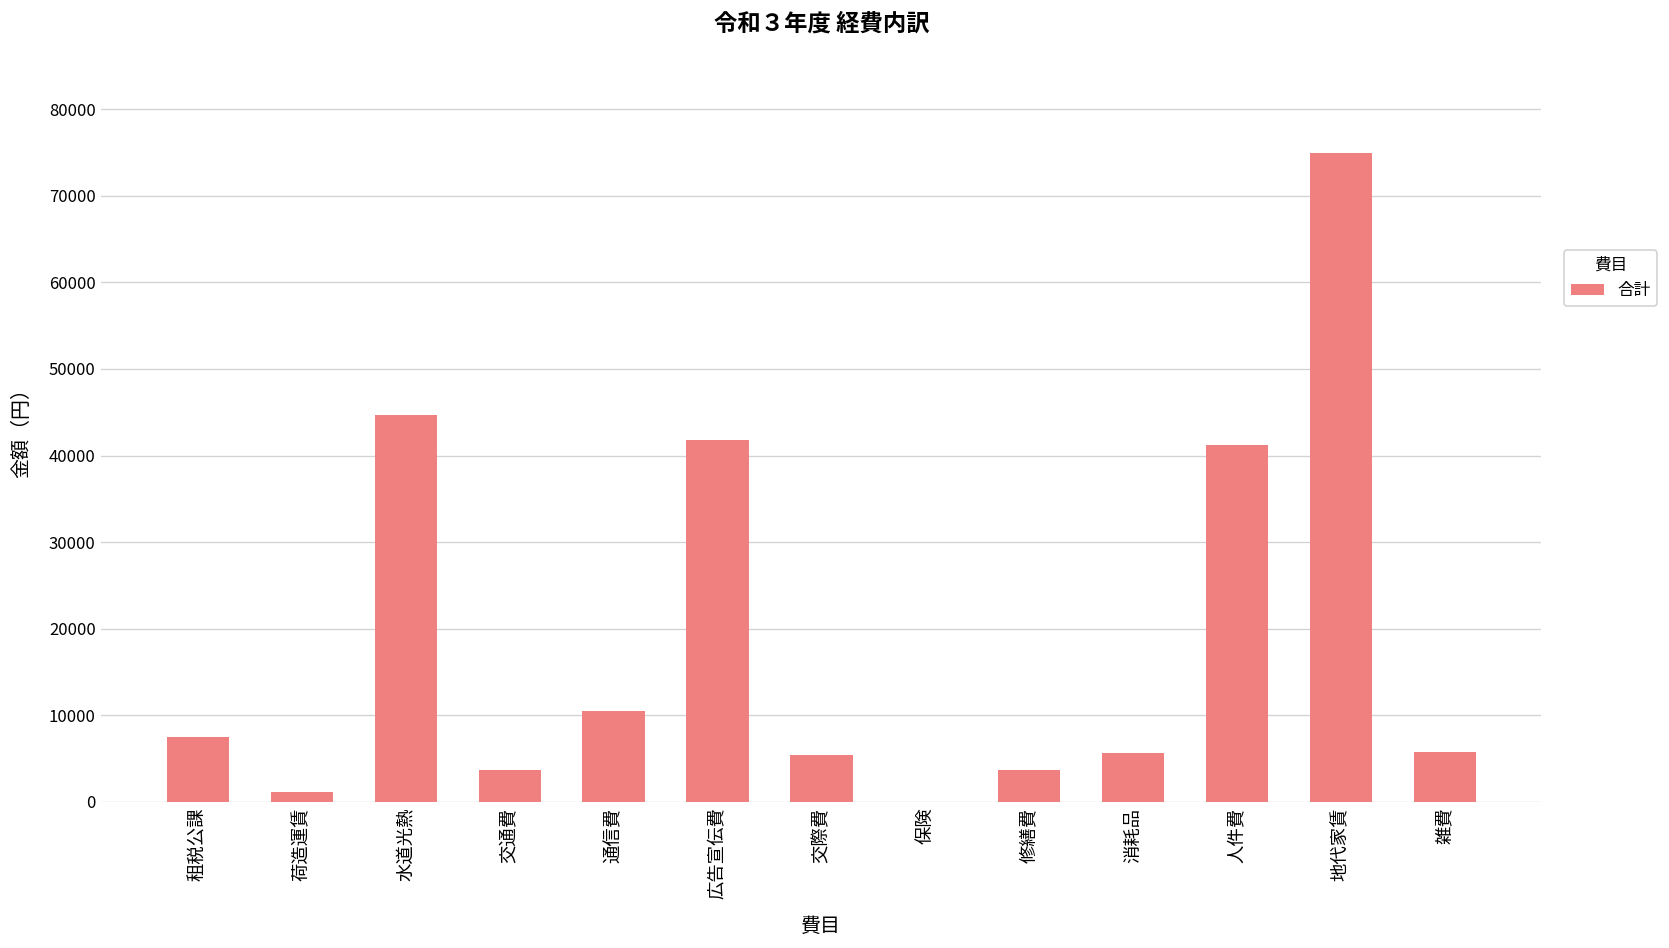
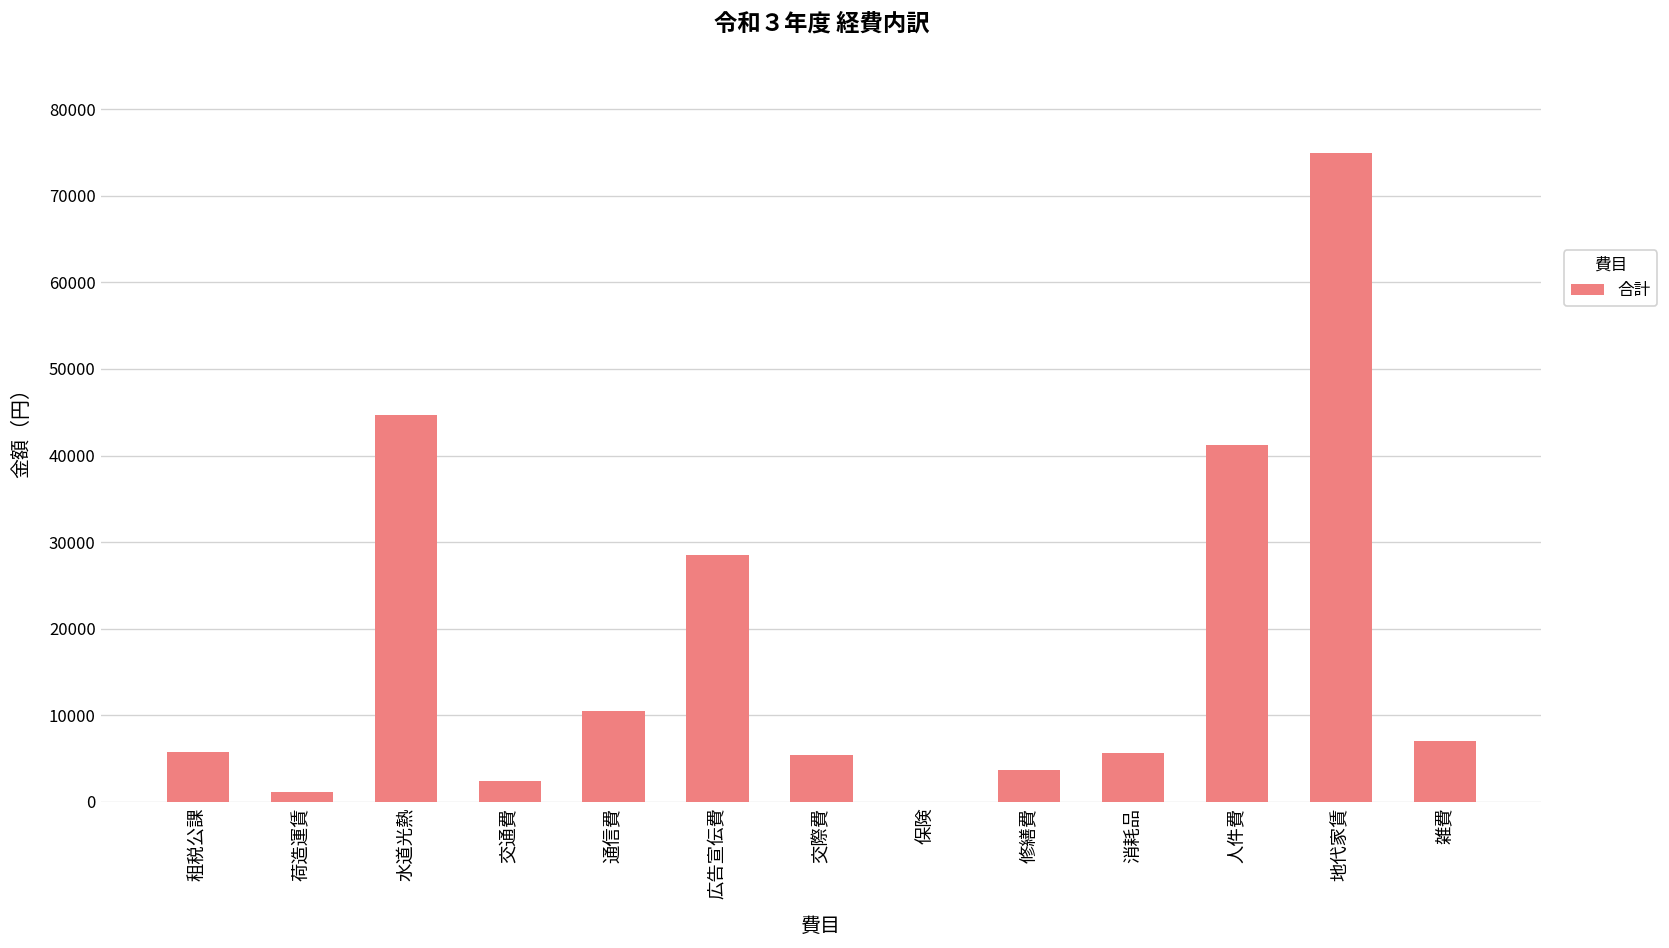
  {
-   "租税公課": 8000,
+   "租税公課": 6000,
    "荷造運賃": 1000,
    "水道光熱": 45000,
-   "交通費": 4000,
+   "交通費": 2000,
    "通信費": 11000,
-   "広告宣伝費": 42000,
+   "広告宣伝費": 29000,
    "交際費": 5000,
    "保険": 0,
    "修繕費": 4000,
    "消耗品": 6000,
    "人件費": 41000,
    "地代家賃": 75000,
-   "雑費": 6000
+   "雑費": 7000
  }
